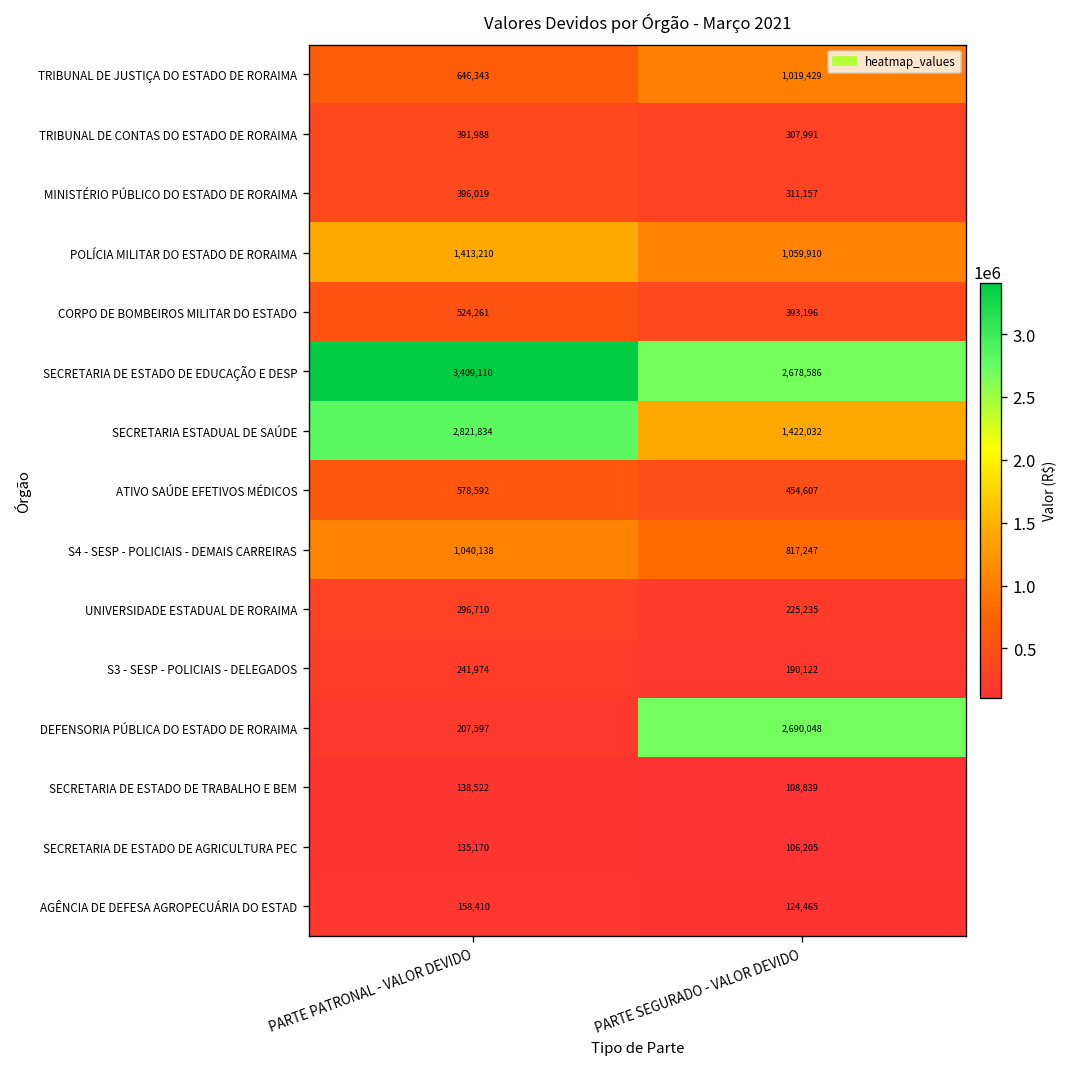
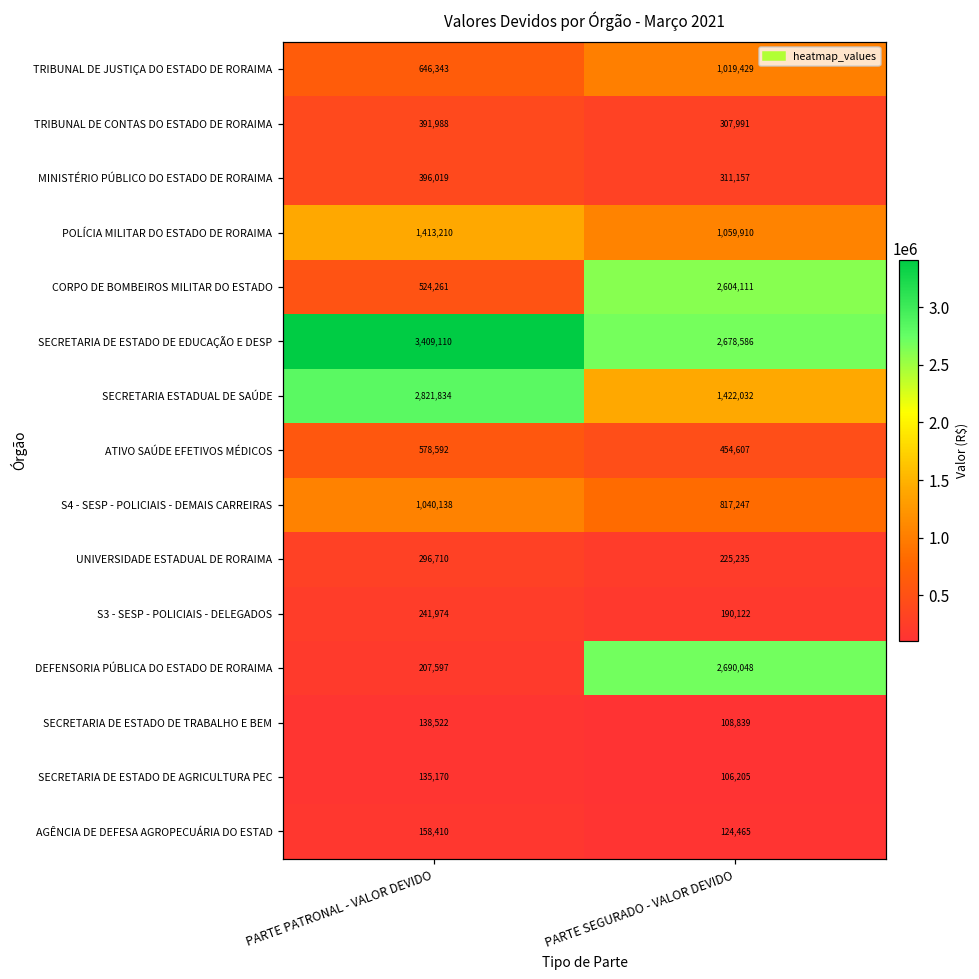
  {
    "TRIBUNAL DE JUSTIÇA DO ESTADO DE RORAIMA": {
      "PARTE PATRONAL - VALOR DEVIDO": "646,343",
      "PARTE SEGURADO - VALOR DEVIDO": "1,019,429"
    },
    "TRIBUNAL DE CONTAS DO ESTADO DE RORAIMA": {
      "PARTE PATRONAL - VALOR DEVIDO": "391,988",
      "PARTE SEGURADO - VALOR DEVIDO": "307,991"
    },
    "MINISTÉRIO PÚBLICO DO ESTADO DE RORAIMA": {
      "PARTE PATRONAL - VALOR DEVIDO": "396,019",
      "PARTE SEGURADO - VALOR DEVIDO": "311,157"
    },
    "POLÍCIA MILITAR DO ESTADO DE RORAIMA": {
      "PARTE PATRONAL - VALOR DEVIDO": "1,413,210",
      "PARTE SEGURADO - VALOR DEVIDO": "1,059,910"
    },
    "CORPO DE BOMBEIROS MILITAR DO ESTADO": {
      "PARTE PATRONAL - VALOR DEVIDO": "524,261",
-     "PARTE SEGURADO - VALOR DEVIDO": "393,196"
+     "PARTE SEGURADO - VALOR DEVIDO": "2,604,111"
    },
    "SECRETARIA DE ESTADO DE EDUCAÇÃO E DESP": {
      "PARTE PATRONAL - VALOR DEVIDO": "3,409,110",
      "PARTE SEGURADO - VALOR DEVIDO": "2,678,586"
    },
    "SECRETARIA ESTADUAL DE SAÚDE": {
      "PARTE PATRONAL - VALOR DEVIDO": "2,821,834",
      "PARTE SEGURADO - VALOR DEVIDO": "1,422,032"
    },
    "ATIVO SAÚDE EFETIVOS MÉDICOS": {
      "PARTE PATRONAL - VALOR DEVIDO": "578,592",
      "PARTE SEGURADO - VALOR DEVIDO": "454,607"
    },
    "S4 - SESP - POLICIAIS - DEMAIS CARREIRAS": {
      "PARTE PATRONAL - VALOR DEVIDO": "1,040,138",
      "PARTE SEGURADO - VALOR DEVIDO": "817,247"
    },
    "UNIVERSIDADE ESTADUAL DE RORAIMA": {
      "PARTE PATRONAL - VALOR DEVIDO": "296,710",
      "PARTE SEGURADO - VALOR DEVIDO": "225,235"
    },
    "S3 - SESP - POLICIAIS - DELEGADOS": {
      "PARTE PATRONAL - VALOR DEVIDO": "241,974",
      "PARTE SEGURADO - VALOR DEVIDO": "190,122"
    },
    "DEFENSORIA PÚBLICA DO ESTADO DE RORAIMA": {
      "PARTE PATRONAL - VALOR DEVIDO": "207,597",
      "PARTE SEGURADO - VALOR DEVIDO": "2,690,048"
    },
    "SECRETARIA DE ESTADO DE TRABALHO E BEM": {
      "PARTE PATRONAL - VALOR DEVIDO": "138,522",
      "PARTE SEGURADO - VALOR DEVIDO": "108,839"
    },
    "SECRETARIA DE ESTADO DE AGRICULTURA PEC": {
      "PARTE PATRONAL - VALOR DEVIDO": "135,170",
      "PARTE SEGURADO - VALOR DEVIDO": "106,205"
    },
    "AGÊNCIA DE DEFESA AGROPECUÁRIA DO ESTAD": {
      "PARTE PATRONAL - VALOR DEVIDO": "158,410",
      "PARTE SEGURADO - VALOR DEVIDO": "124,465"
    }
  }
